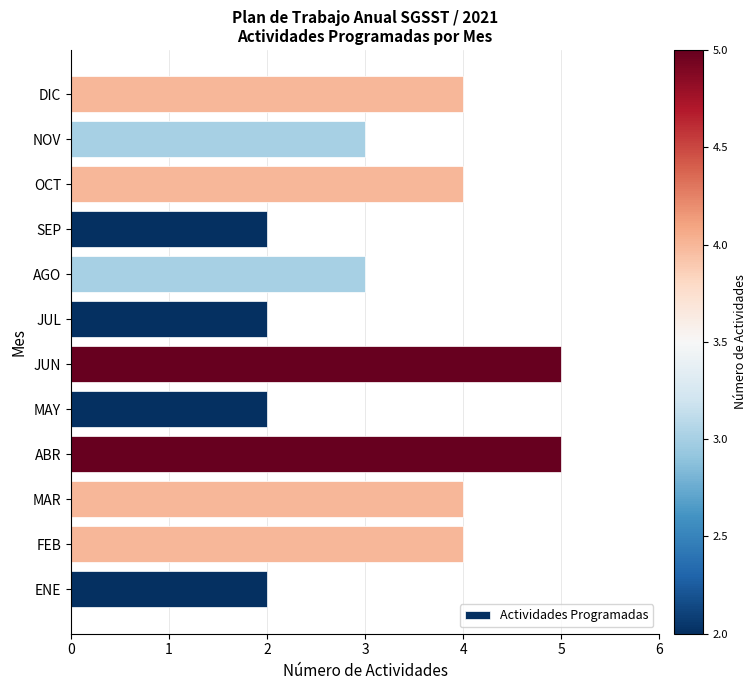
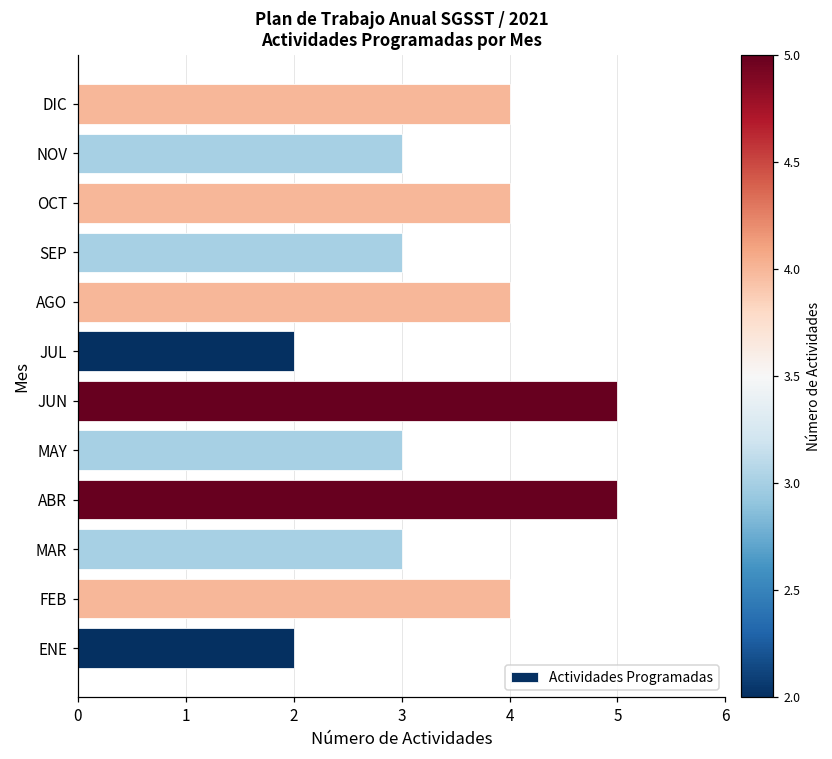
  {
    "DIC": 4,
    "NOV": 3,
    "OCT": 4,
-   "SEP": 2,
-   "AGO": 3,
+   "SEP": 3,
+   "AGO": 4,
    "JUL": 2,
    "JUN": 5,
-   "MAY": 2,
+   "MAY": 3,
    "ABR": 5,
-   "MAR": 4,
+   "MAR": 3,
    "FEB": 4,
    "ENE": 2
  }
